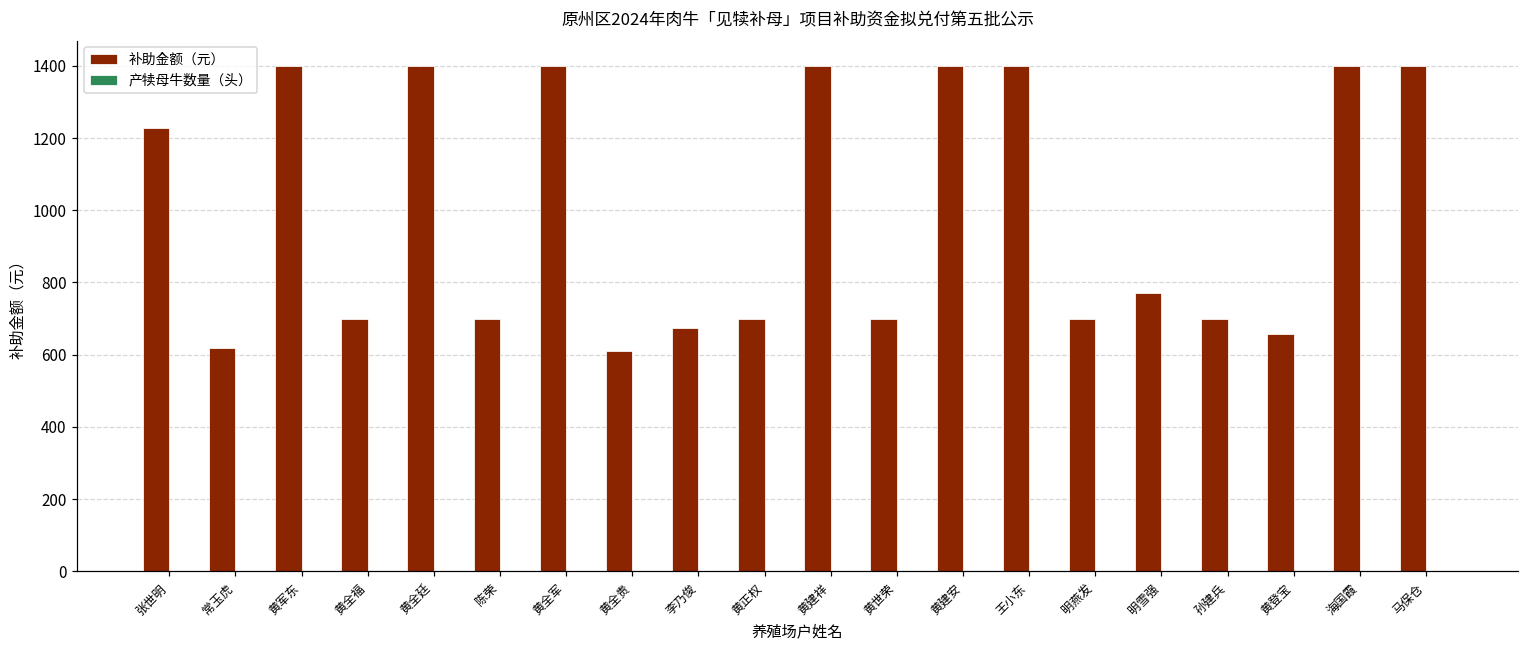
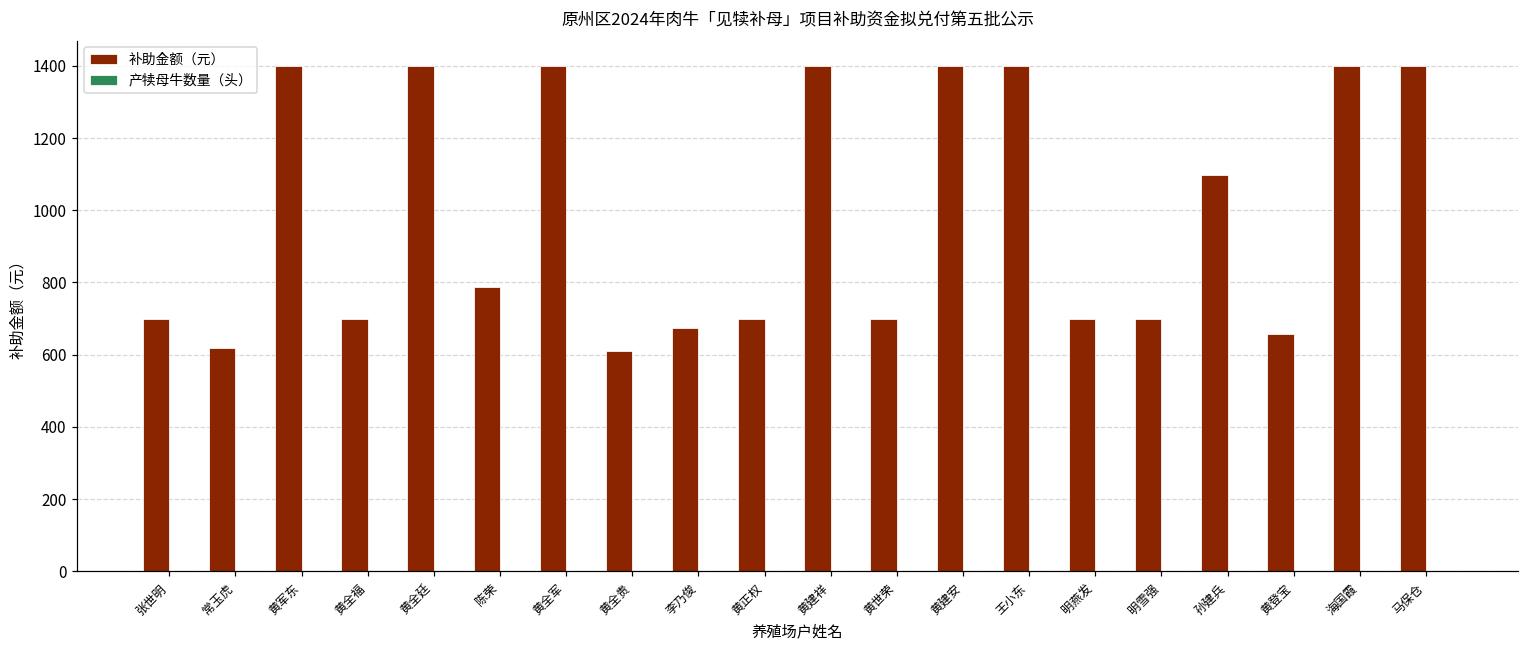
  {
    "补助金额（元）": {
-     "张世明": 1230,
+     "张世明": 700,
      "常玉虎": 620,
      "黄军东": 1400,
      "黄全福": 700,
      "黄全廷": 1400,
-     "陈荣": 700,
+     "陈荣": 790,
      "黄全军": 1400,
      "黄全贵": 610,
      "李乃俊": 680,
      "黄正权": 700,
      "黄建祥": 1400,
      "黄世荣": 700,
      "黄建安": 1400,
      "王小东": 1400,
      "明燕发": 700,
-     "明雪强": 770,
-     "孙建兵": 700,
+     "明雪强": 700,
+     "孙建兵": 1100,
      "黄登宝": 660,
      "海国霞": 1400,
      "马保仓": 1400
    }
  }
